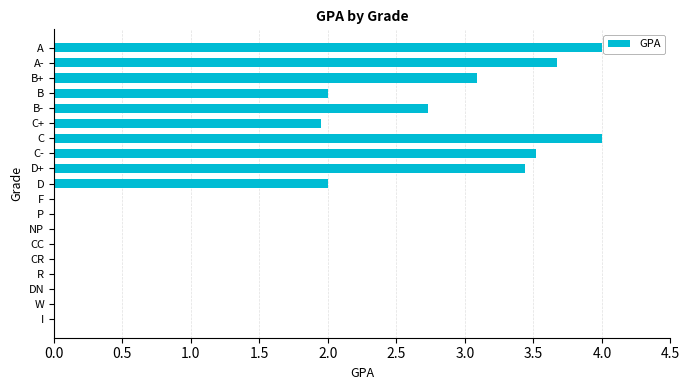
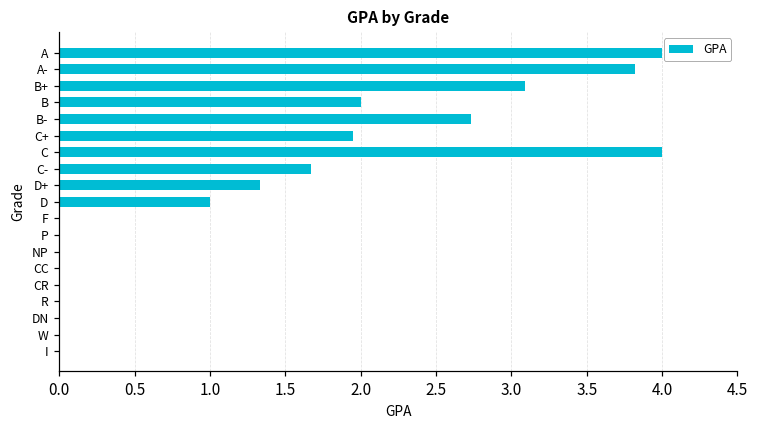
  {
    "A": 4.00,
-   "A-": 3.67,
+   "A-": 3.82,
    "B+": 3.09,
    "B": 2.00,
    "B-": 2.73,
    "C+": 1.95,
    "C": 4.00,
-   "C-": 3.52,
-   "D+": 3.44,
-   "D": 2,
+   "C-": 1.67,
+   "D+": 1.33,
+   "D": 1,
    "F": 0.00,
    "P": 0.00,
    "NP": 0.00,
    "CC": 0.00,
    "CR": 0.00,
    "R": 0.00,
    "DN": 0.00,
    "W": 0.00,
    "I": 0.00
  }
